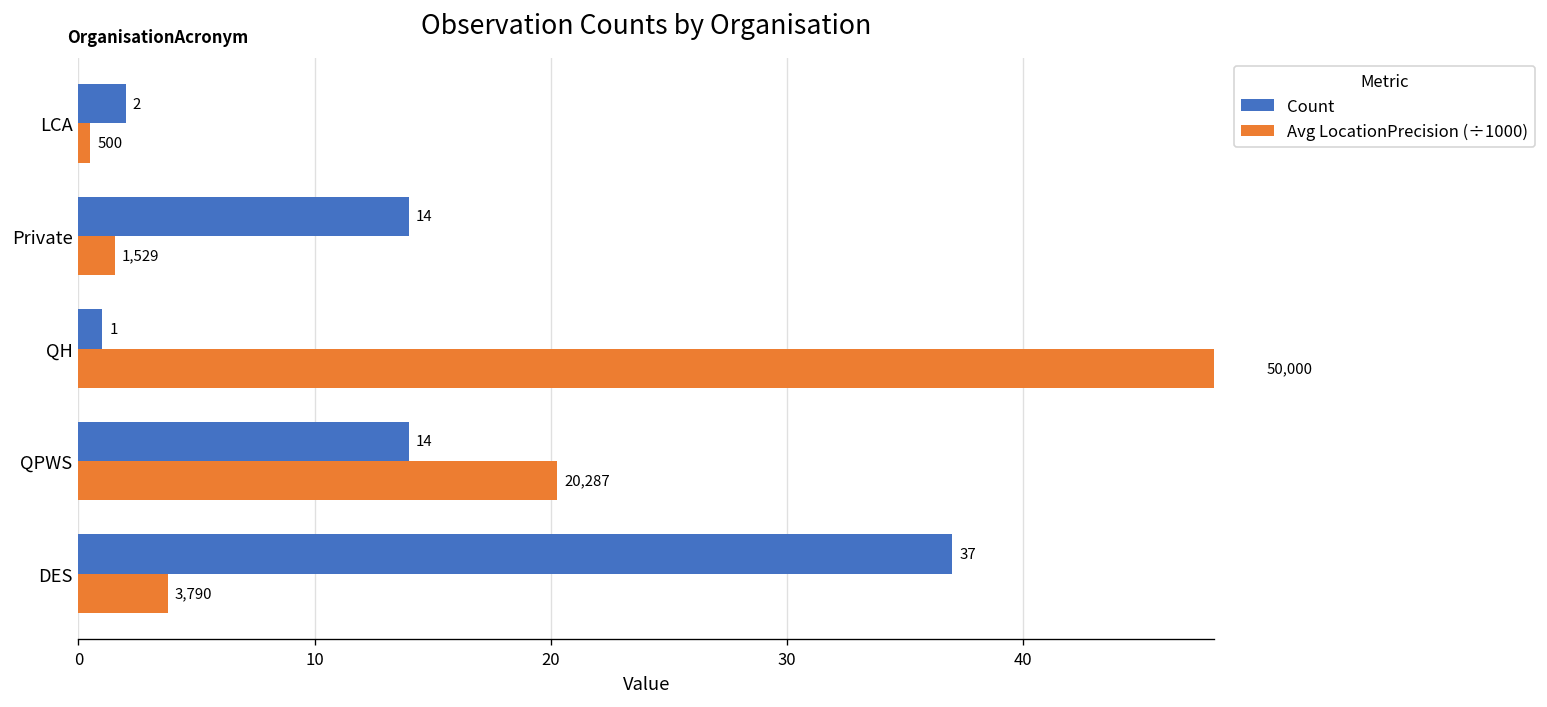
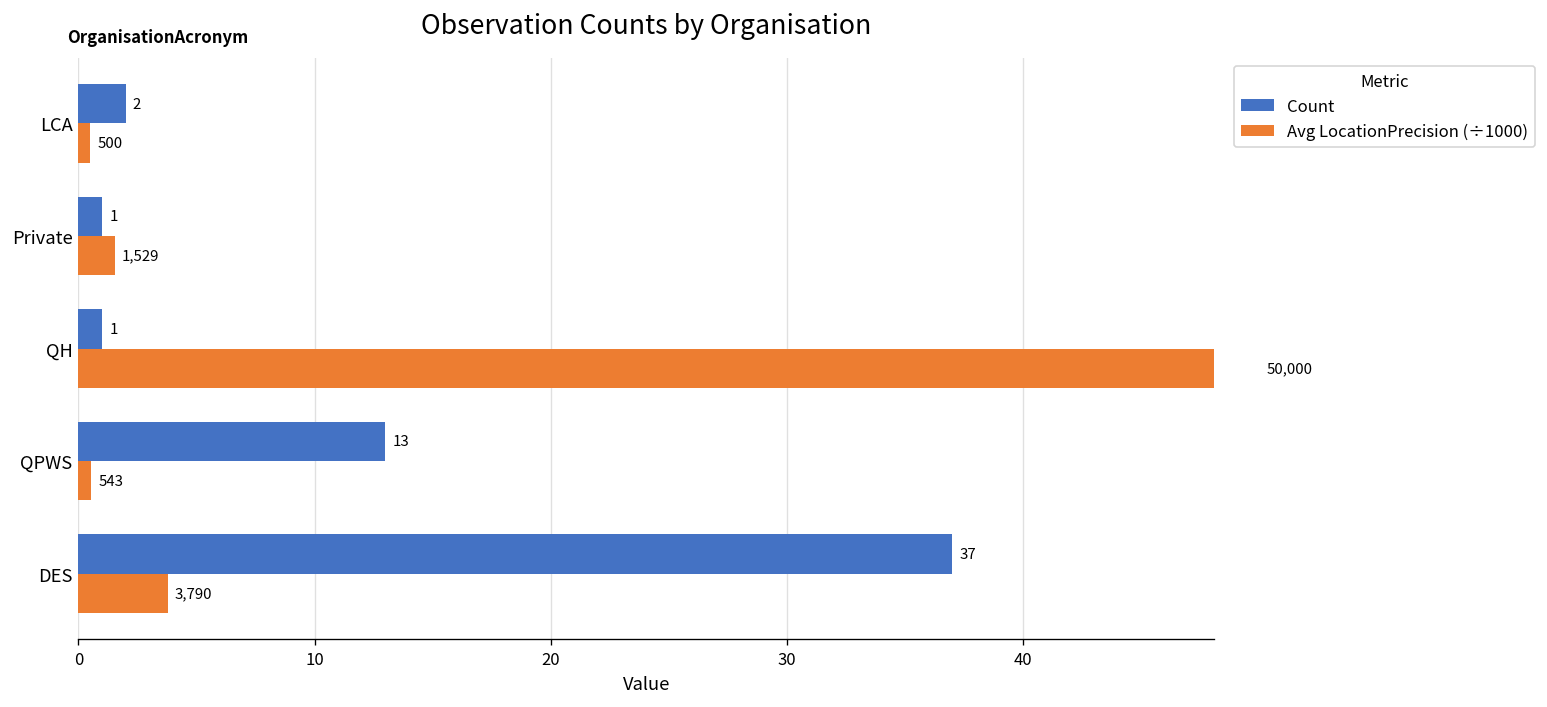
  {
    "Count": {
      "LCA": "2",
-     "Private": "14",
+     "Private": "1",
      "QH": "1",
-     "QPWS": "14",
+     "QPWS": "13",
      "DES": "37"
    },
    "Avg LocationPrecision (÷1000)": {
-     "QPWS": "20,287"
+     "QPWS": "543"
    }
  }
